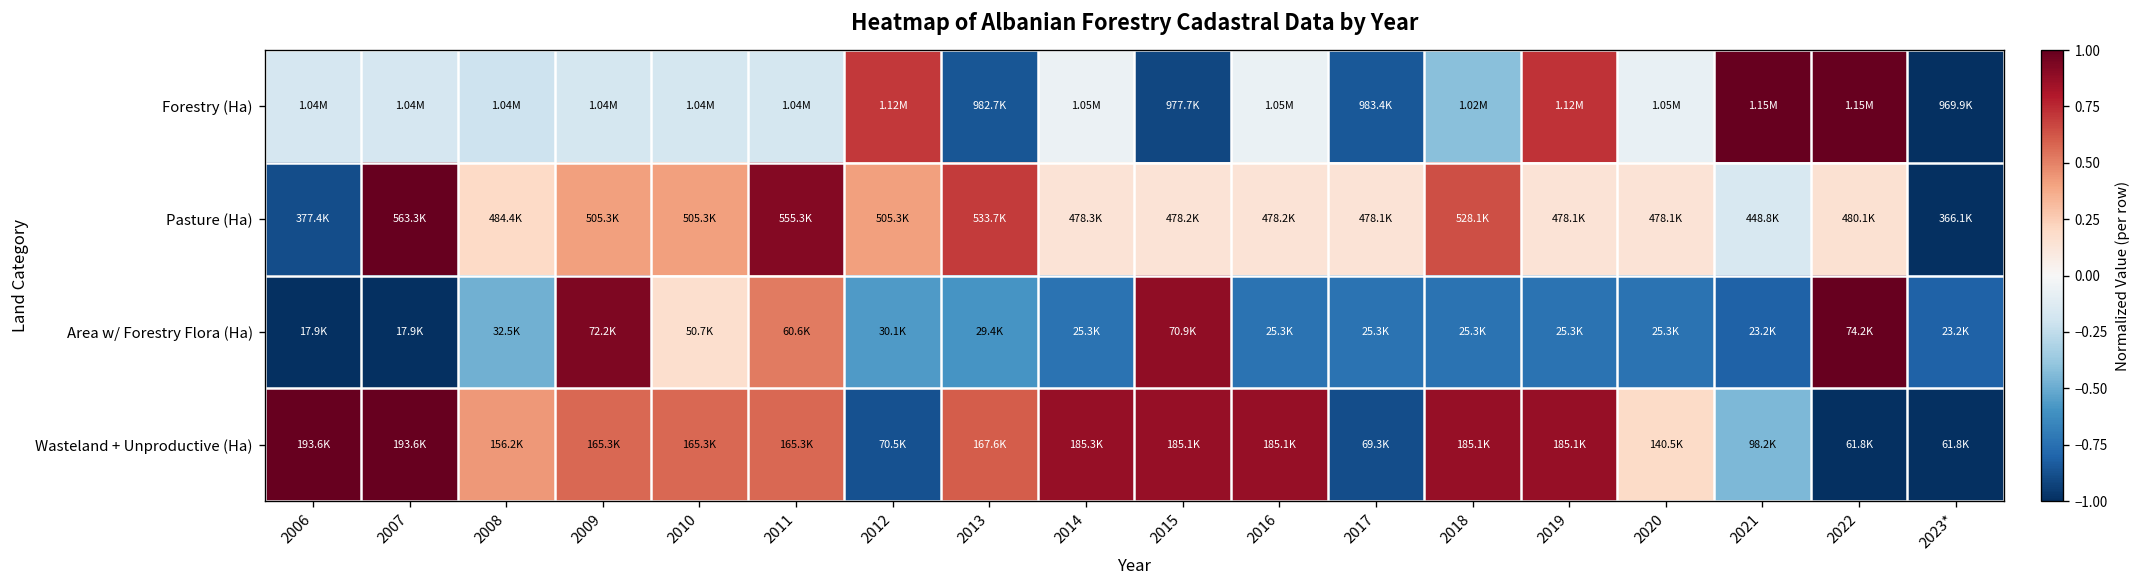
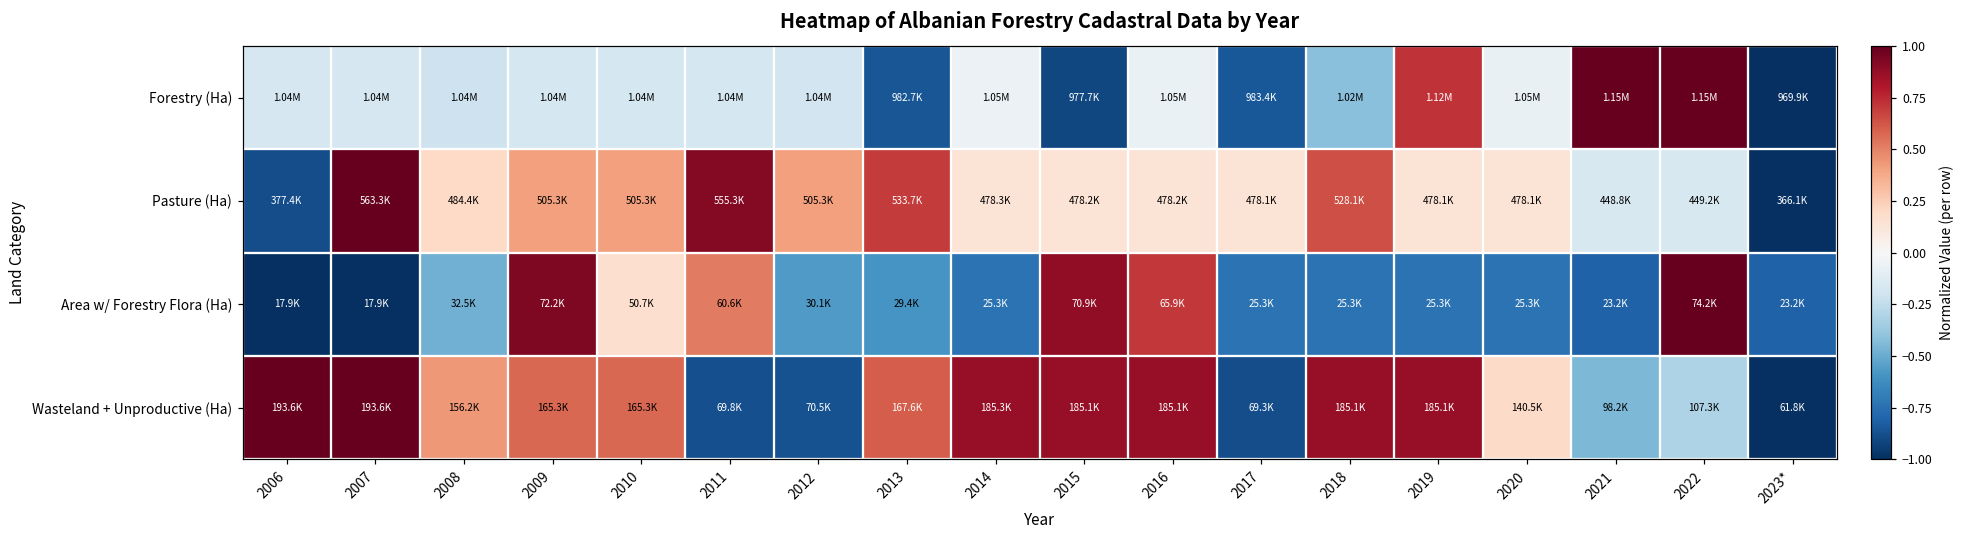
  {
    "Forestry (Ha)": {
      "2006": "1.04M",
      "2007": "1.04M",
      "2008": "1.04M",
      "2009": "1.04M",
      "2010": "1.04M",
      "2011": "1.04M",
-     "2012": "1.12M",
+     "2012": "1.04M",
      "2013": "982.7K",
      "2014": "1.05M",
      "2015": "977.7K",
      "2016": "1.05M",
      "2017": "983.4K",
      "2018": "1.02M",
      "2019": "1.12M",
      "2020": "1.05M",
      "2021": "1.15M",
      "2022": "1.15M",
      "2023*": "969.9K"
    },
    "Pasture (Ha)": {
      "2006": "377.4K",
      "2007": "563.3K",
      "2008": "484.4K",
      "2009": "505.3K",
      "2010": "505.3K",
      "2011": "555.3K",
      "2012": "505.3K",
      "2013": "533.7K",
      "2014": "478.3K",
      "2015": "478.2K",
      "2016": "478.2K",
      "2017": "478.1K",
      "2018": "528.1K",
      "2019": "478.1K",
      "2020": "478.1K",
      "2021": "448.8K",
-     "2022": "480.1K",
+     "2022": "449.2K",
      "2023*": "366.1K"
    },
    "Area w/ Forestry Flora (Ha)": {
      "2006": "17.9K",
      "2007": "17.9K",
      "2008": "32.5K",
      "2009": "72.2K",
      "2010": "50.7K",
      "2011": "60.6K",
      "2012": "30.1K",
      "2013": "29.4K",
      "2014": "25.3K",
      "2015": "70.9K",
-     "2016": "25.3K",
+     "2016": "65.9K",
      "2017": "25.3K",
      "2018": "25.3K",
      "2019": "25.3K",
      "2020": "25.3K",
      "2021": "23.2K",
      "2022": "74.2K",
      "2023*": "23.2K"
    },
    "Wasteland + Unproductive (Ha)": {
      "2006": "193.6K",
      "2007": "193.6K",
      "2008": "156.2K",
      "2009": "165.3K",
      "2010": "165.3K",
-     "2011": "165.3K",
+     "2011": "69.8K",
      "2012": "70.5K",
      "2013": "167.6K",
      "2014": "185.3K",
      "2015": "185.1K",
      "2016": "185.1K",
      "2017": "69.3K",
      "2018": "185.1K",
      "2019": "185.1K",
      "2020": "140.5K",
      "2021": "98.2K",
-     "2022": "61.8K",
+     "2022": "107.3K",
      "2023*": "61.8K"
    }
  }
